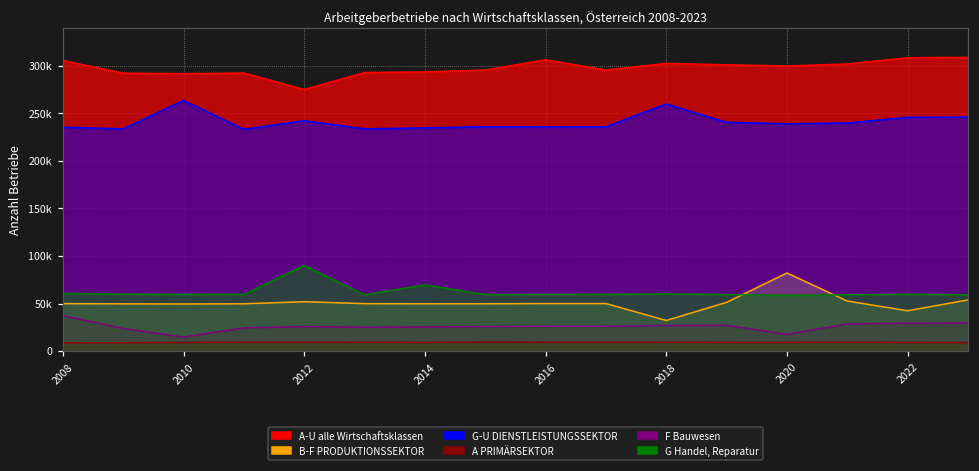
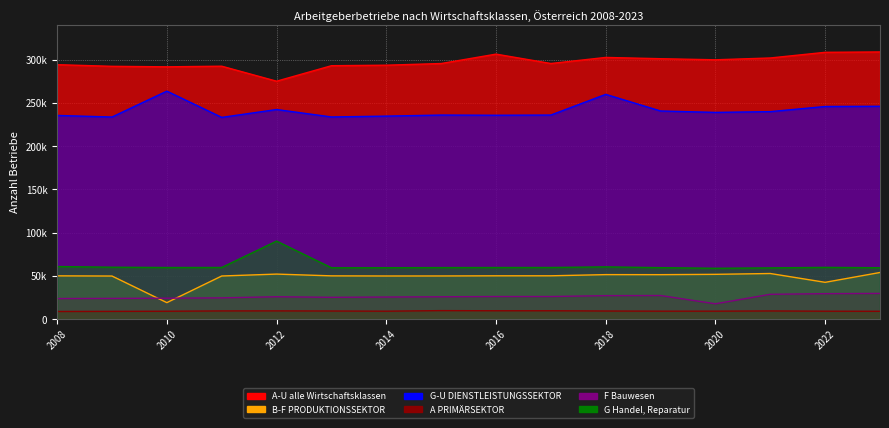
  {
    "A-U alle Wirtschaftsklassen": {
-     "2008": 310000,
+     "2008": 290000,
      "2010": 290000,
      "2012": 280000,
      "2014": 290000,
      "2016": 310000,
      "2018": 300000,
      "2020": 300000,
      "2022": 310000
    },
    "B-F PRODUKTIONSSEKTOR": {
      "2008": 50000,
-     "2010": 50000,
+     "2010": 20000,
      "2012": 50000,
      "2014": 50000,
      "2016": 50000,
-     "2018": 30000,
-     "2020": 80000,
+     "2018": 50000,
+     "2020": 50000,
      "2022": 40000
    },
    "G-U DIENSTLEISTUNGSSEKTOR": {
      "2008": 240000,
      "2010": 260000,
      "2012": 240000,
      "2014": 230000,
      "2016": 240000,
      "2018": 260000,
      "2020": 240000,
      "2022": 250000
    },
    "A PRIMÄRSEKTOR": {
      "2008": 10000,
      "2010": 10000,
      "2012": 10000,
      "2014": 10000,
      "2016": 10000,
      "2018": 10000,
      "2020": 10000,
      "2022": 10000
    },
    "F Bauwesen": {
-     "2008": 40000,
-     "2010": 10000,
+     "2008": 20000,
+     "2010": 20000,
      "2012": 30000,
      "2014": 30000,
      "2016": 30000,
      "2018": 30000,
      "2020": 20000,
      "2022": 30000
    },
    "G Handel, Reparatur": {
      "2008": 60000,
      "2010": 60000,
      "2012": 90000,
-     "2014": 70000,
+     "2014": 60000,
      "2016": 60000,
      "2018": 60000,
      "2020": 60000,
      "2022": 60000
    }
  }
